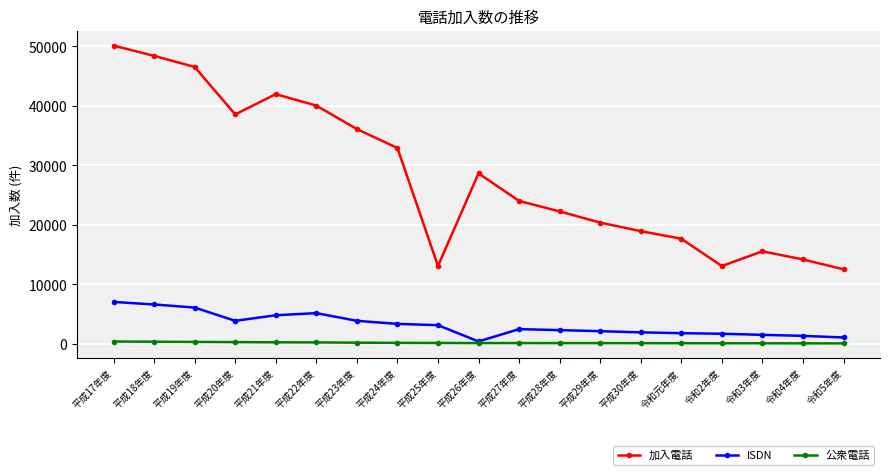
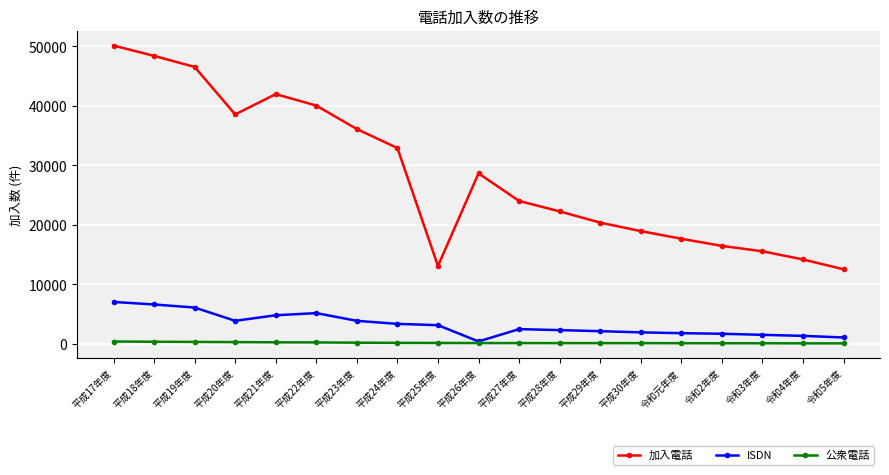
  {
    "加入電話": {
      "平成17年度": 50000,
      "平成18年度": 48000,
      "平成19年度": 47000,
      "平成20年度": 39000,
      "平成21年度": 42000,
      "平成22年度": 40000,
      "平成23年度": 36000,
      "平成24年度": 33000,
      "平成25年度": 13000,
      "平成26年度": 29000,
      "平成27年度": 24000,
      "平成28年度": 22000,
      "平成29年度": 20000,
      "平成30年度": 19000,
      "令和元年度": 18000,
-     "令和2年度": 13000,
+     "令和2年度": 16000,
      "令和3年度": 16000,
      "令和4年度": 14000,
      "令和5年度": 13000
    },
    "ISDN": {
      "平成17年度": 7000,
      "平成18年度": 7000,
      "平成19年度": 6000,
      "平成20年度": 4000,
      "平成21年度": 5000,
      "平成22年度": 5000,
      "平成23年度": 4000,
      "平成24年度": 3000,
      "平成25年度": 3000,
      "平成27年度": 2000,
      "平成28年度": 2000,
      "平成29年度": 2000,
      "平成30年度": 2000,
      "令和元年度": 2000,
      "令和2年度": 2000,
      "令和3年度": 2000,
      "令和4年度": 1000,
      "令和5年度": 1000
    },
    "公衆電話": {
      "平成17年度": 0,
      "平成18年度": 0,
      "平成19年度": 0,
      "平成20年度": 0,
      "平成21年度": 0,
      "平成22年度": 0,
      "平成23年度": 0,
      "平成24年度": 0,
      "平成25年度": 0,
      "平成27年度": 0,
      "平成28年度": 0,
      "平成29年度": 0,
      "平成30年度": 0,
      "令和元年度": 0,
      "令和2年度": 0,
      "令和3年度": 0,
      "令和4年度": 0,
      "令和5年度": 0
    }
  }
